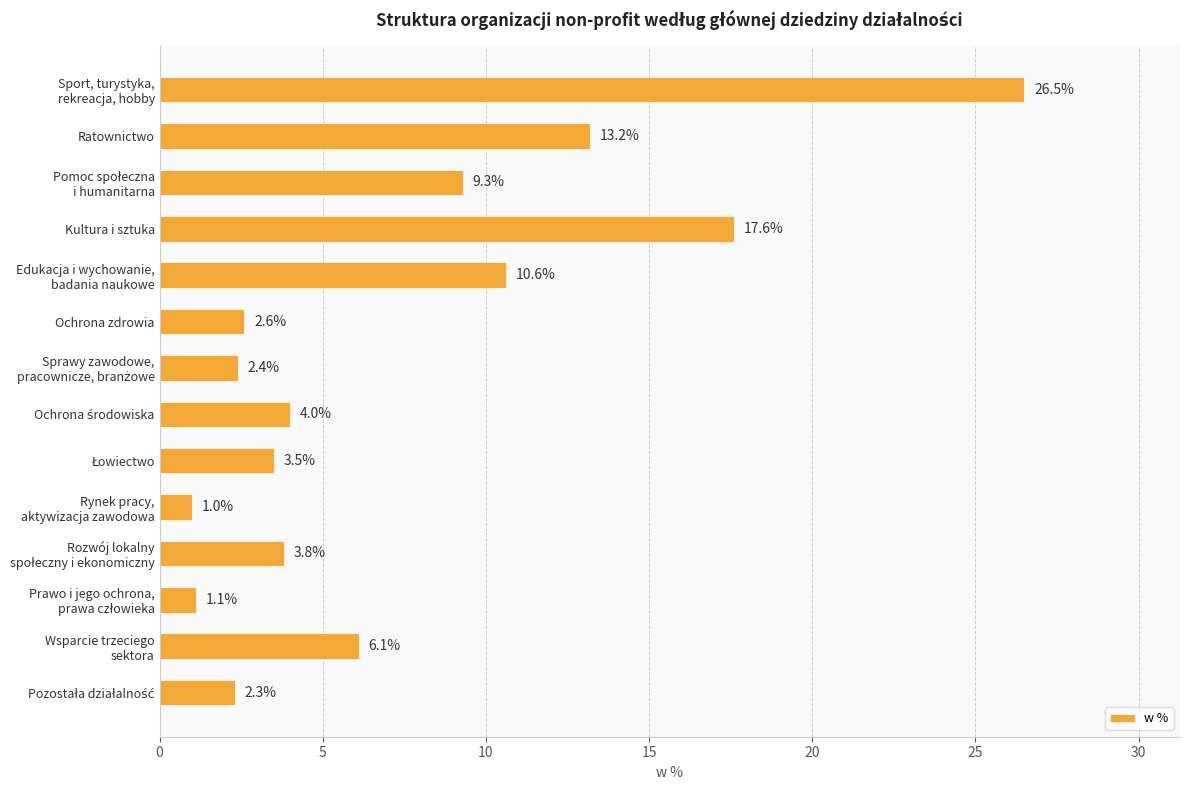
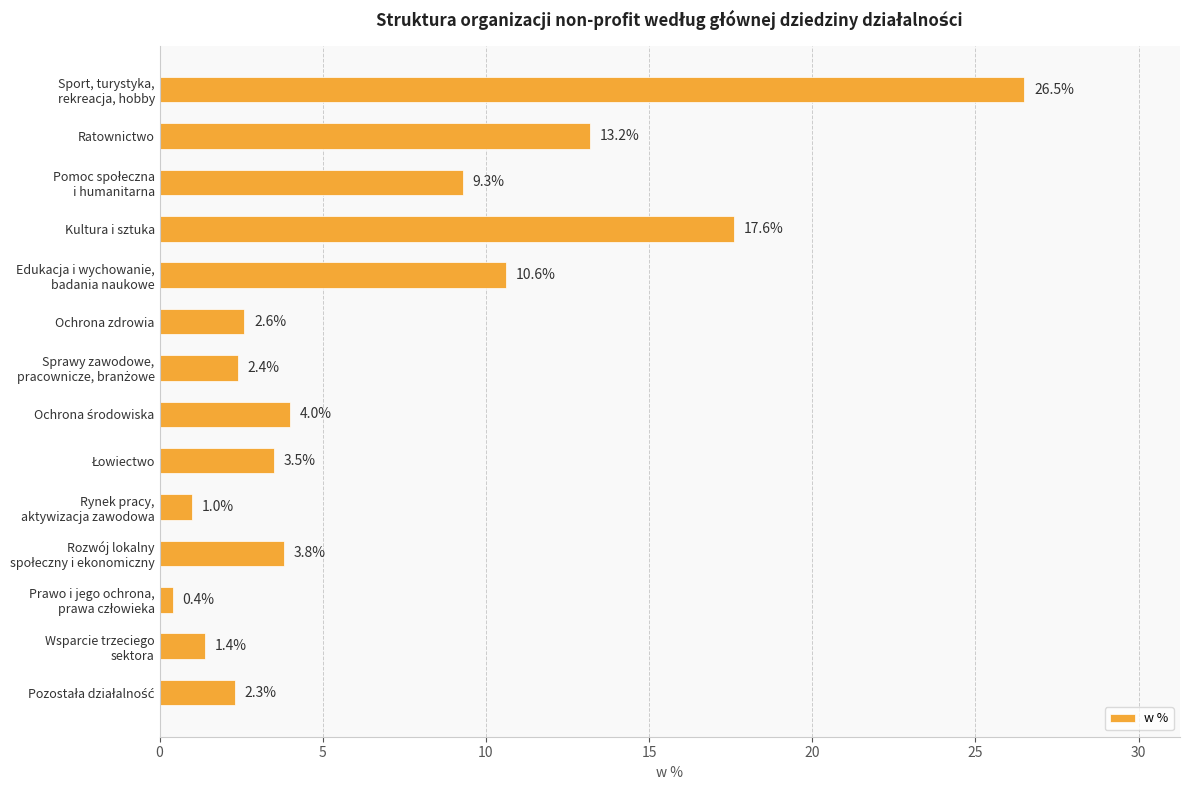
  {
    "Sport, turystyka, rekreacja, hobby": "26.5%",
    "Ratownictwo": "13.2%",
    "Pomoc społeczna i humanitarna": "9.3%",
    "Kultura i sztuka": "17.6%",
    "Edukacja i wychowanie, badania naukowe": "10.6%",
    "Ochrona zdrowia": "2.6%",
    "Sprawy zawodowe, pracownicze, branżowe": "2.4%",
    "Ochrona środowiska": "4.0%",
    "Łowiectwo": "3.5%",
    "Rynek pracy, aktywizacja zawodowa": "1.0%",
    "Rozwój lokalny społeczny i ekonomiczny": "3.8%",
-   "Prawo i jego ochrona, prawa człowieka": "1.1%",
-   "Wsparcie trzeciego sektora": "6.1%",
+   "Prawo i jego ochrona, prawa człowieka": "0.4%",
+   "Wsparcie trzeciego sektora": "1.4%",
    "Pozostała działalność": "2.3%"
  }
